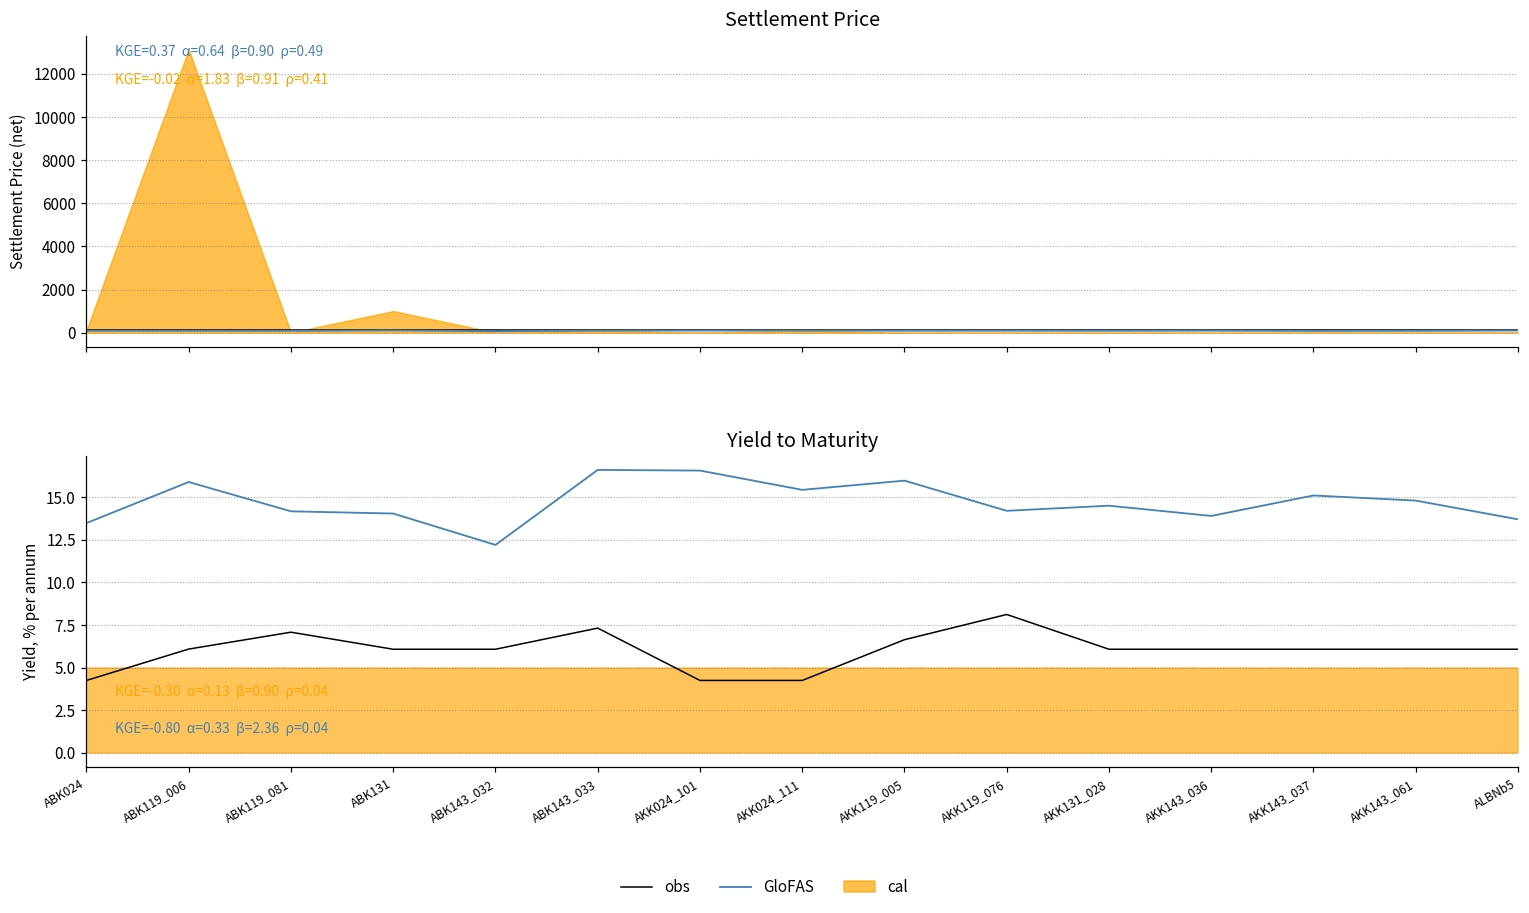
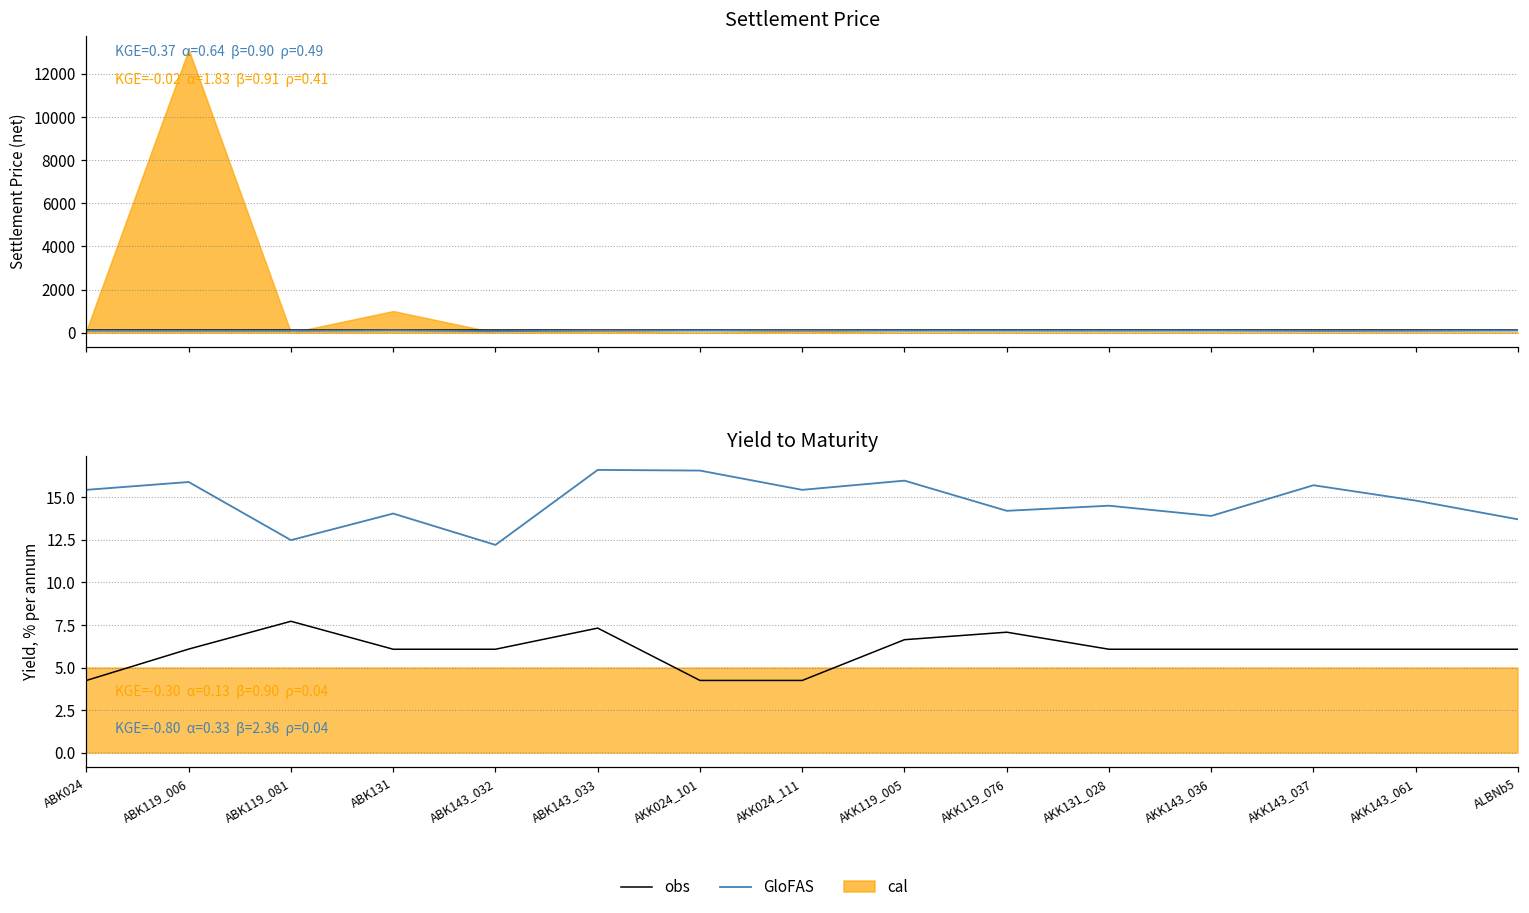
  {
    "Yield to Maturity": {
      "obs": {
        "ABK024": 4.3,
        "ABK119_006": 6.1,
-       "ABK119_081": 7.1,
+       "ABK119_081": 7.7,
        "ABK131": 6.1,
        "ABK143_032": 6.1,
        "ABK143_033": 7.3,
        "AKK024_101": 4.3,
        "AKK024_111": 4.3,
        "AKK119_005": 6.6,
-       "AKK119_076": 8.1,
+       "AKK119_076": 7.1,
        "AKK131_028": 6.1,
        "AKK143_036": 6.1,
        "AKK143_037": 6.1,
        "AKK143_061": 6.1,
        "ALBNb5": 6.1
      },
      "cal": {
        "ABK024": 5.0,
        "ABK131": 5.0,
        "ABK143_032": 5.0,
        "ABK143_033": 5.0,
        "AKK024_101": 5.0,
        "AKK024_111": 5.0,
        "AKK119_005": 5.0,
        "AKK119_076": 5.0,
        "AKK131_028": 5.0,
        "AKK143_036": 5.0,
        "AKK143_037": 5.0,
        "AKK143_061": 5.0,
        "ALBNb5": 5.0
      },
      "GloFAS": {
-       "ABK024": 13.5,
+       "ABK024": 15.4,
        "ABK119_006": 15.9,
-       "ABK119_081": 14.2,
+       "ABK119_081": 12.5,
        "ABK131": 14.0,
        "ABK143_032": 12.2,
        "ABK143_033": 16.6,
        "AKK024_101": 16.6,
        "AKK024_111": 15.4,
        "AKK119_005": 16.0,
        "AKK119_076": 14.2,
        "AKK131_028": 14.5,
        "AKK143_036": 13.9,
-       "AKK143_037": 15.1,
+       "AKK143_037": 15.7,
        "AKK143_061": 14.8,
        "ALBNb5": 13.7
      }
    }
  }
